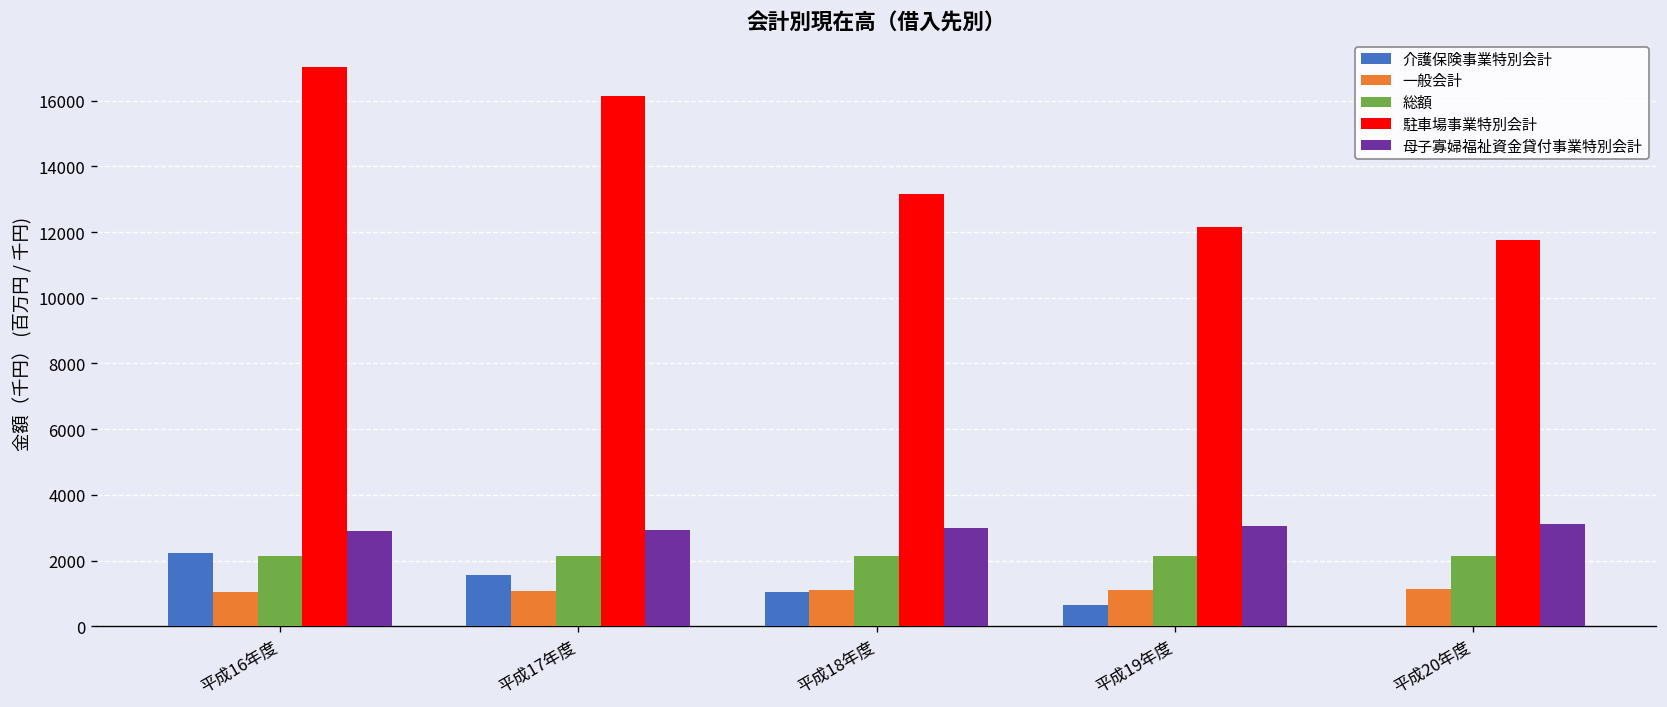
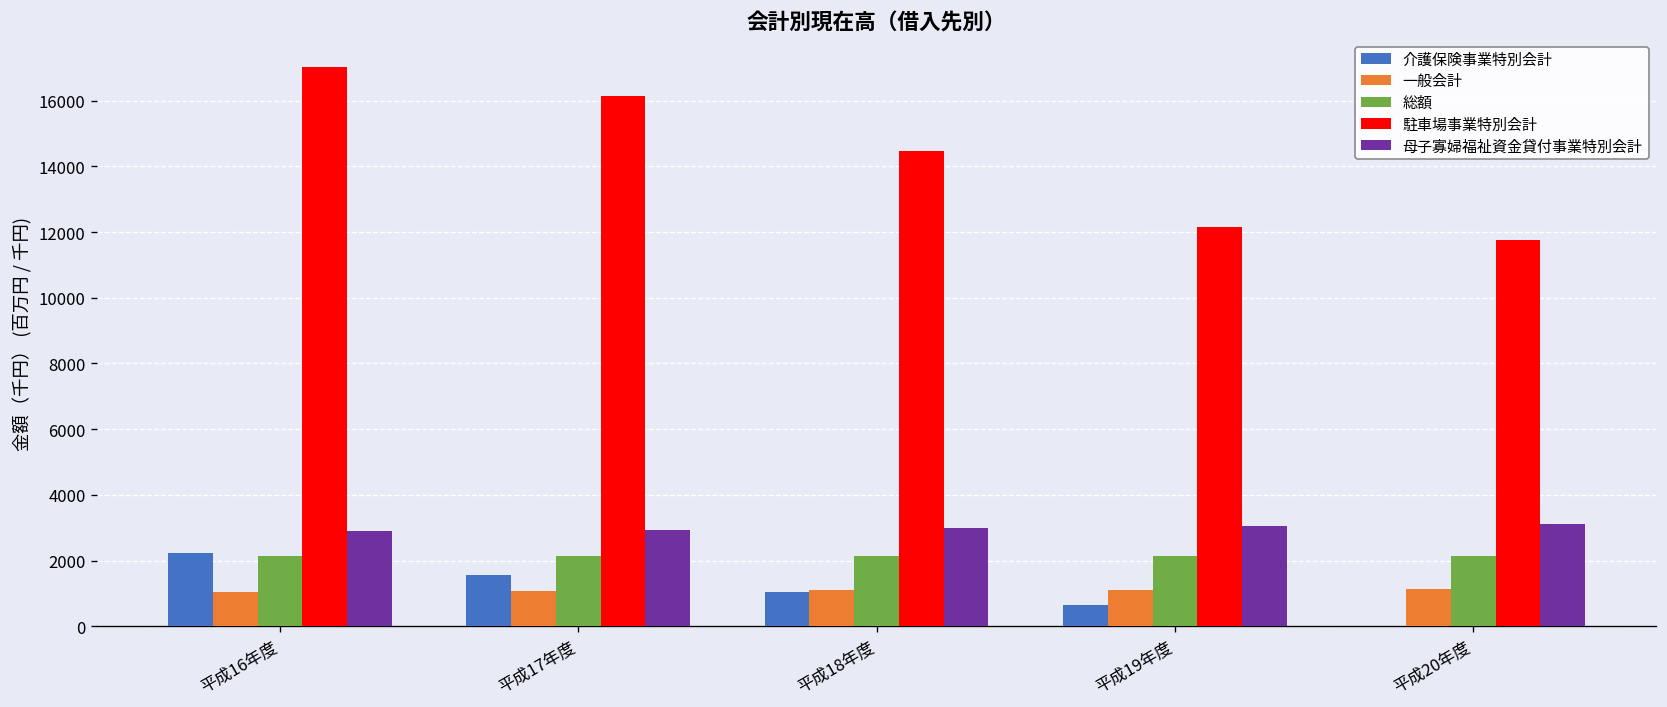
  {
    "介護保険事業特別会計": {
      "平成16年度": 2200,
      "平成17年度": 1600,
      "平成18年度": 1000,
      "平成19年度": 700,
      "平成20年度": 0
    },
    "一般会計": {
      "平成16年度": 1100,
      "平成17年度": 1100,
      "平成18年度": 1100,
      "平成19年度": 1100,
      "平成20年度": 1100
    },
    "総額": {
      "平成16年度": 2100,
      "平成17年度": 2100,
      "平成18年度": 2100,
      "平成19年度": 2100,
      "平成20年度": 2100
    },
    "駐車場事業特別会計": {
      "平成16年度": 17000,
      "平成17年度": 16100,
-     "平成18年度": 13200,
+     "平成18年度": 14500,
      "平成19年度": 12200,
      "平成20年度": 11800
    },
    "母子寡婦福祉資金貸付事業特別会計": {
      "平成16年度": 2900,
      "平成17年度": 2900,
      "平成18年度": 3000,
      "平成19年度": 3100,
      "平成20年度": 3100
    }
  }
